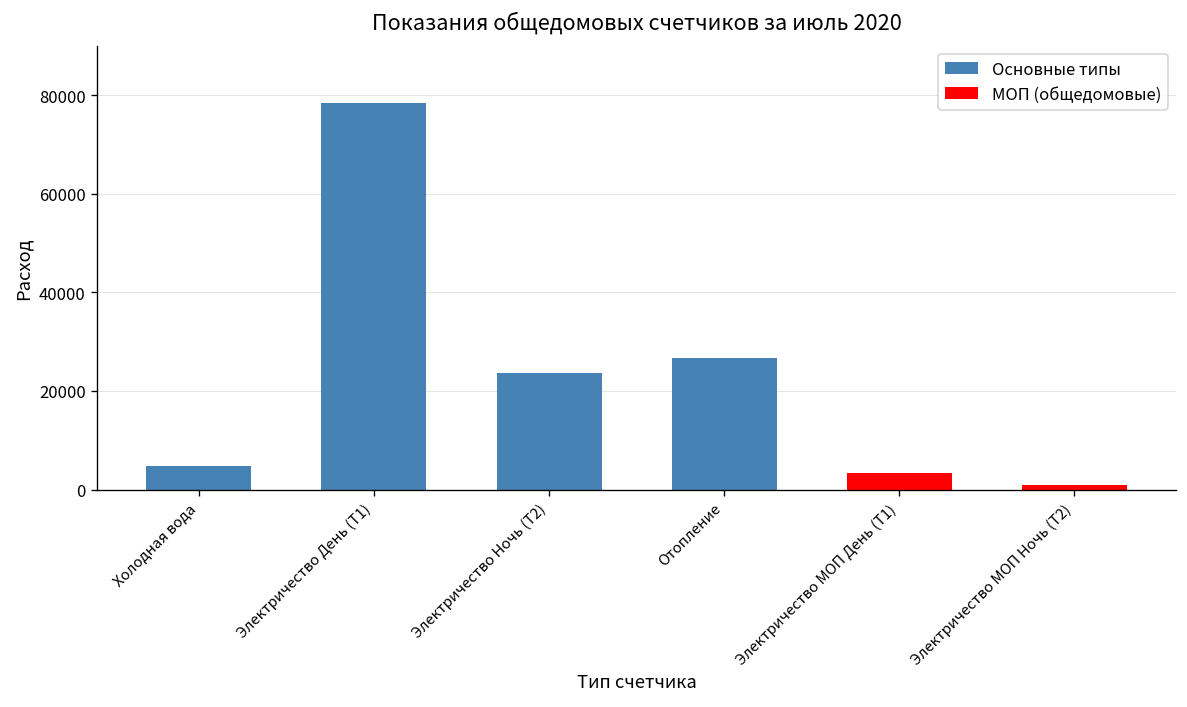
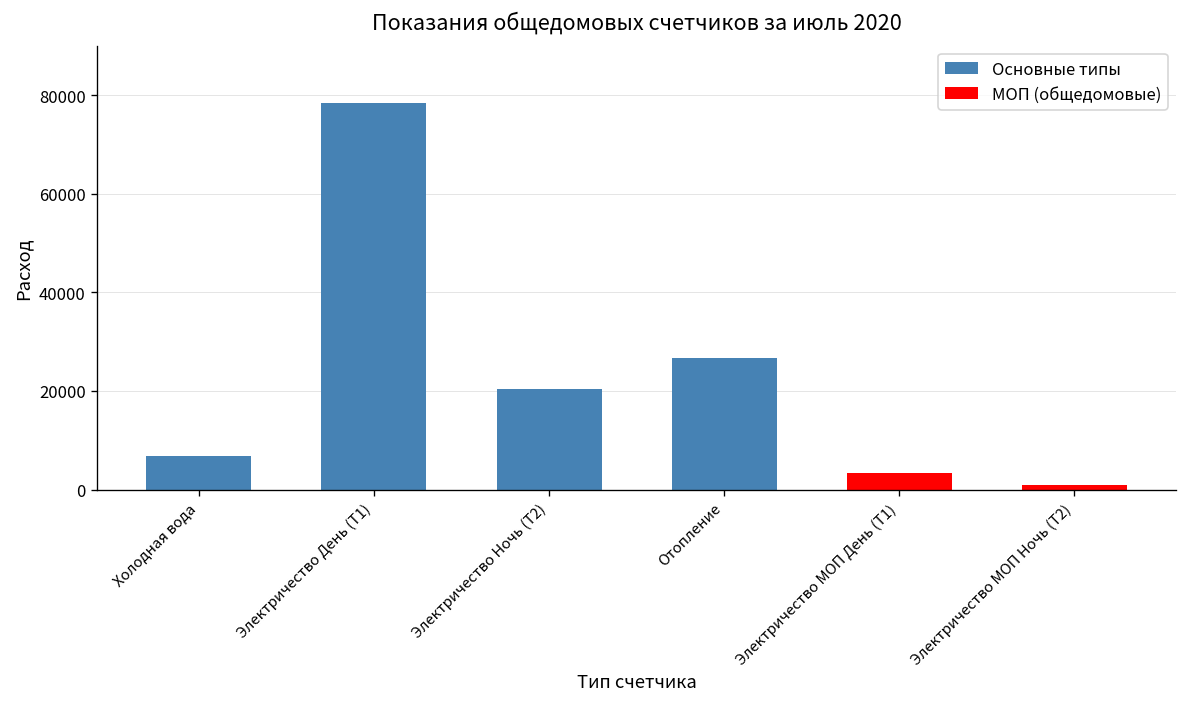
  {
-   "Холодная вода": 5000,
+   "Холодная вода": 7000,
    "Электричество День (Т1)": 78000,
-   "Электричество Ночь (Т2)": 24000,
+   "Электричество Ночь (Т2)": 20000,
    "Отопление": 27000,
    "Электричество МОП День (Т1)": 3000,
    "Электричество МОП Ночь (Т2)": 1000
  }
